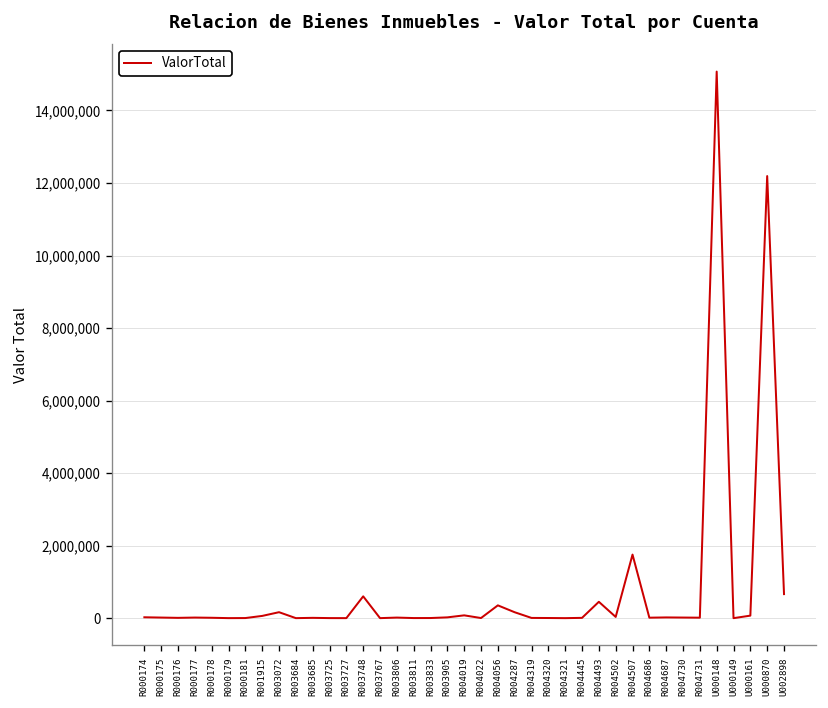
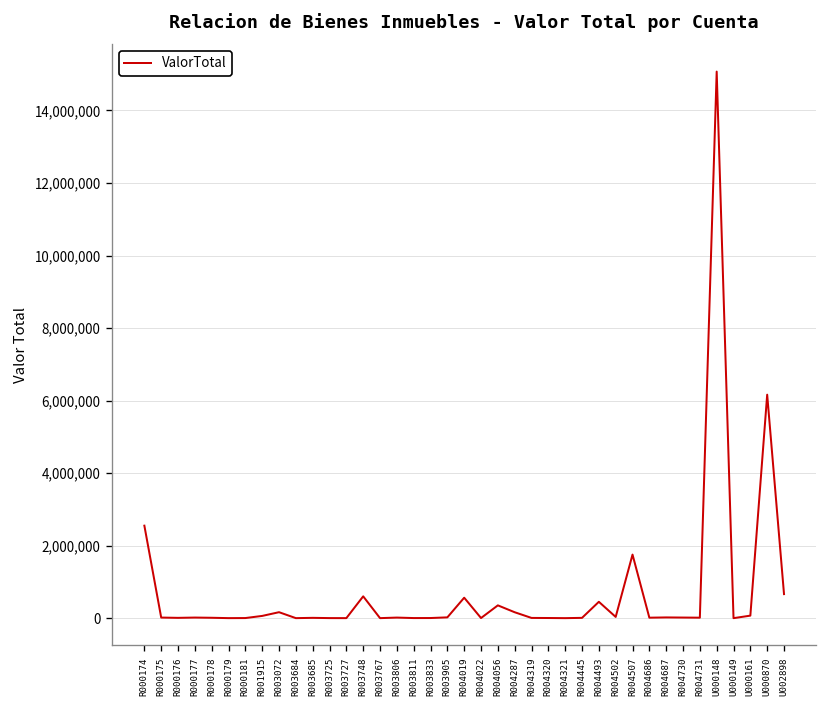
  {
-   "R000174": "0",
+   "R000174": "2,600,000",
    "R000175": "0",
    "R000176": "0",
    "R000177": "0",
    "R000178": "0",
    "R000179": "0",
    "R000181": "0",
    "R001915": "100,000",
    "R003072": "200,000",
    "R003684": "0",
    "R003685": "0",
    "R003725": "0",
    "R003727": "0",
    "R003748": "600,000",
    "R003767": "0",
    "R003806": "0",
    "R003811": "0",
    "R003833": "0",
    "R003905": "0",
-   "R004019": "100,000",
+   "R004019": "600,000",
    "R004022": "0",
    "R004056": "400,000",
    "R004287": "200,000",
    "R004319": "0",
    "R004320": "0",
    "R004321": "0",
    "R004445": "0",
    "R004493": "500,000",
    "R004502": "0",
    "R004507": "1,800,000",
    "R004686": "0",
    "R004687": "0",
    "R004730": "0",
    "R004731": "0",
    "U000148": "15,100,000",
    "U000149": "0",
    "U000161": "100,000",
-   "U000870": "12,200,000",
+   "U000870": "6,200,000",
    "U002898": "700,000"
  }
